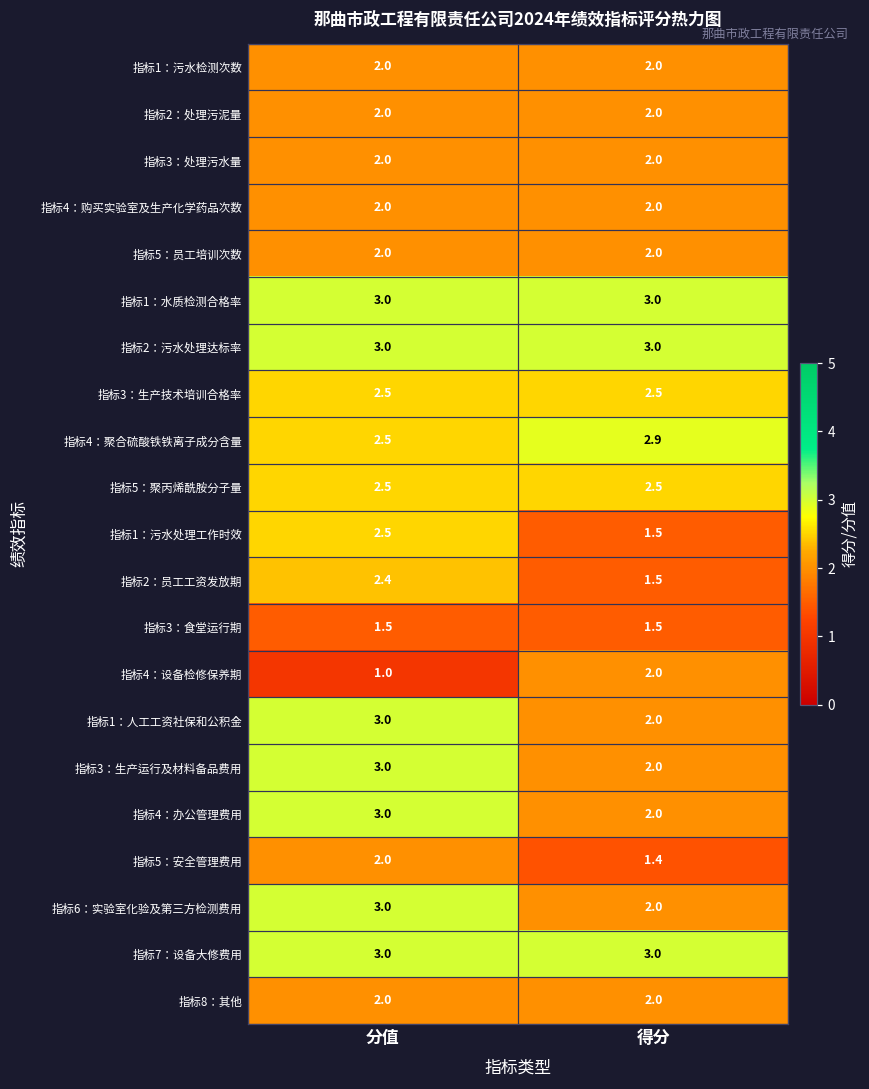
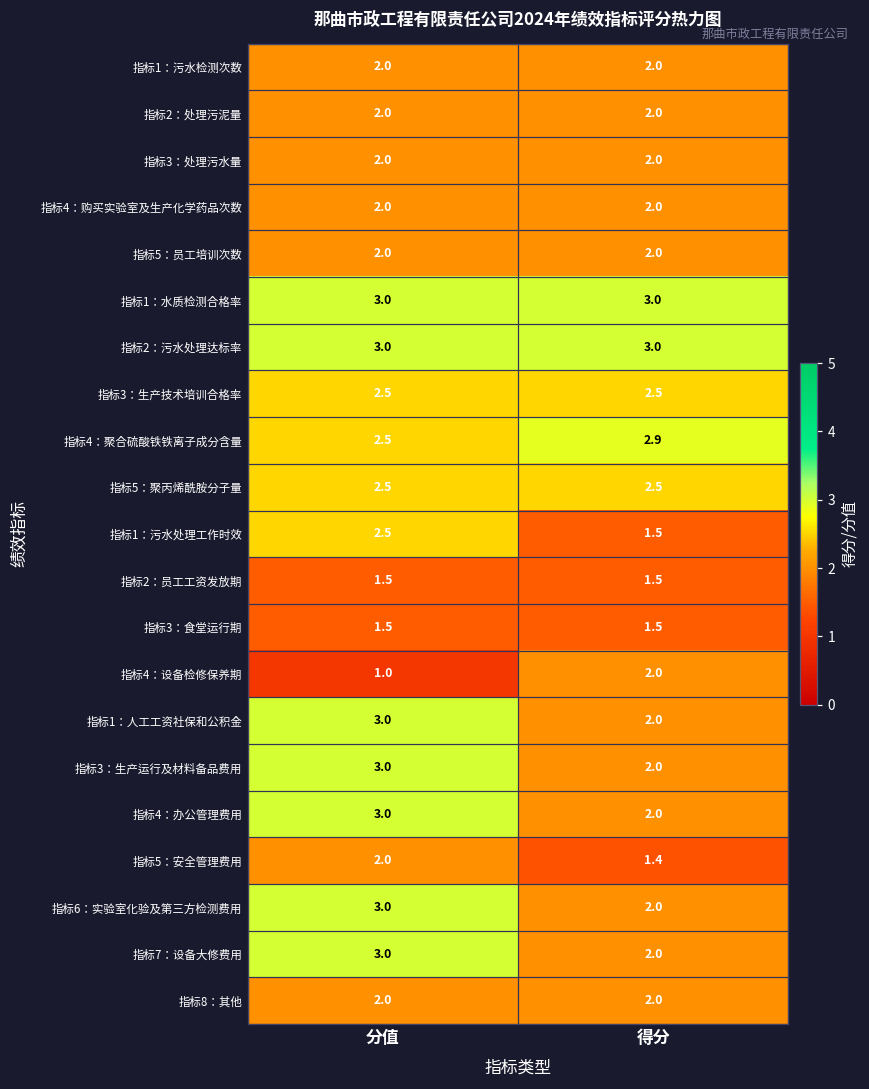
  {
    "指标1：污水检测次数": {
      "分值": 2.0,
      "得分": 2.0
    },
    "指标2：处理污泥量": {
      "分值": 2.0,
      "得分": 2.0
    },
    "指标3：处理污水量": {
      "分值": 2.0,
      "得分": 2.0
    },
    "指标4：购买实验室及生产化学药品次数": {
      "分值": 2.0,
      "得分": 2.0
    },
    "指标5：员工培训次数": {
      "分值": 2.0,
      "得分": 2.0
    },
    "指标1：水质检测合格率": {
      "分值": 3.0,
      "得分": 3.0
    },
    "指标2：污水处理达标率": {
      "分值": 3.0,
      "得分": 3.0
    },
    "指标3：生产技术培训合格率": {
      "分值": 2.5,
      "得分": 2.5
    },
    "指标4：聚合硫酸铁铁离子成分含量": {
      "分值": 2.5,
      "得分": 2.9
    },
    "指标5：聚丙烯酰胺分子量": {
      "分值": 2.5,
      "得分": 2.5
    },
    "指标1：污水处理工作时效": {
      "分值": 2.5,
      "得分": 1.5
    },
    "指标2：员工工资发放期": {
-     "分值": 2.4,
+     "分值": 1.5,
      "得分": 1.5
    },
    "指标3：食堂运行期": {
      "分值": 1.5,
      "得分": 1.5
    },
    "指标4：设备检修保养期": {
      "分值": 1.0,
      "得分": 2.0
    },
    "指标1：人工工资社保和公积金": {
      "分值": 3.0,
      "得分": 2.0
    },
    "指标3：生产运行及材料备品费用": {
      "分值": 3.0,
      "得分": 2.0
    },
    "指标4：办公管理费用": {
      "分值": 3.0,
      "得分": 2.0
    },
    "指标5：安全管理费用": {
      "分值": 2.0,
      "得分": 1.4
    },
    "指标6：实验室化验及第三方检测费用": {
      "分值": 3.0,
      "得分": 2.0
    },
    "指标7：设备大修费用": {
      "分值": 3.0,
-     "得分": 3.0
+     "得分": 2.0
    },
    "指标8：其他": {
      "分值": 2.0,
      "得分": 2.0
    }
  }
